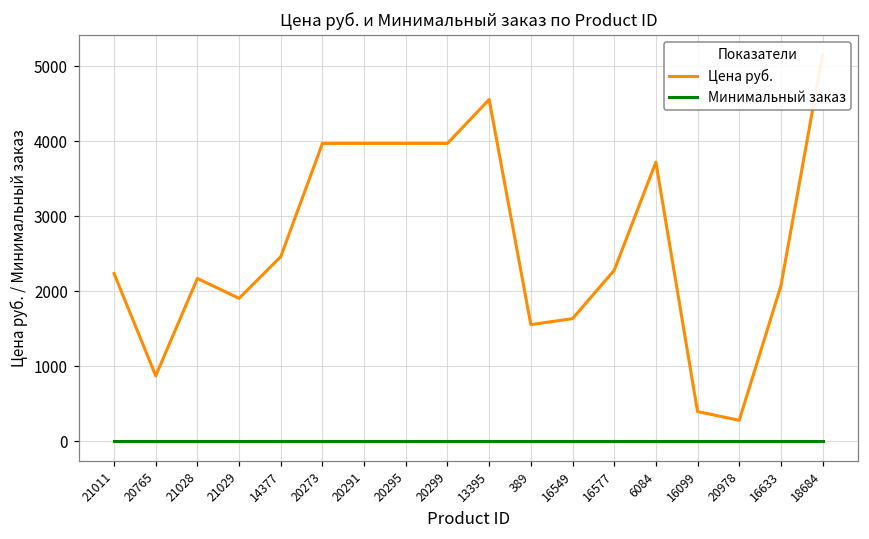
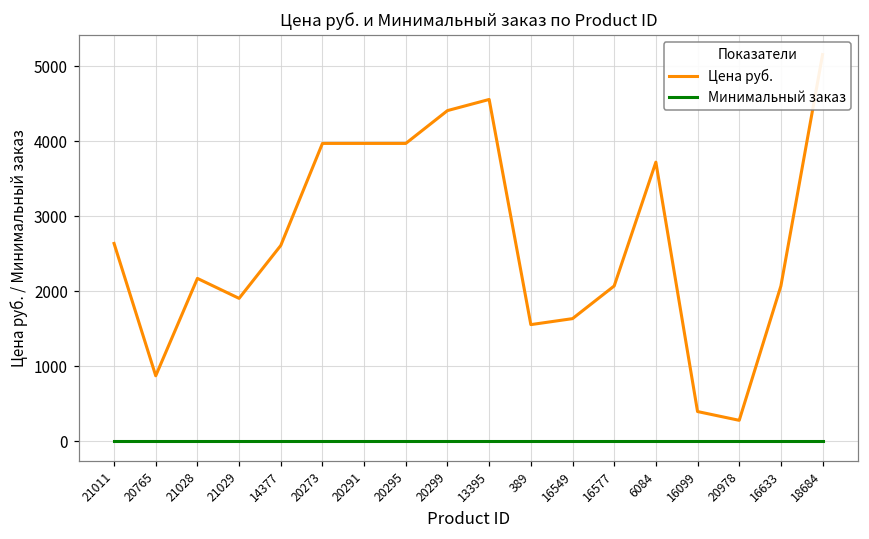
  {
    "Цена руб.": {
-     "21011": 2200,
+     "21011": 2600,
      "20765": 900,
      "21028": 2200,
      "21029": 1900,
-     "14377": 2500,
+     "14377": 2600,
      "20273": 4000,
      "20291": 4000,
      "20295": 4000,
-     "20299": 4000,
+     "20299": 4400,
      "13395": 4600,
      "389": 1600,
      "16549": 1600,
-     "16577": 2300,
+     "16577": 2100,
      "6084": 3700,
      "16099": 400,
      "20978": 300,
      "16633": 2100
    },
    "Минимальный заказ": {
      "21011": 0,
      "20765": 0,
      "21028": 0,
      "21029": 0,
      "14377": 0,
      "20273": 0,
      "20291": 0,
      "20295": 0,
      "20299": 0,
      "13395": 0,
      "389": 0,
      "16549": 0,
      "16577": 0,
      "6084": 0,
      "16099": 0,
      "20978": 0,
      "16633": 0,
      "18684": 0
    }
  }
